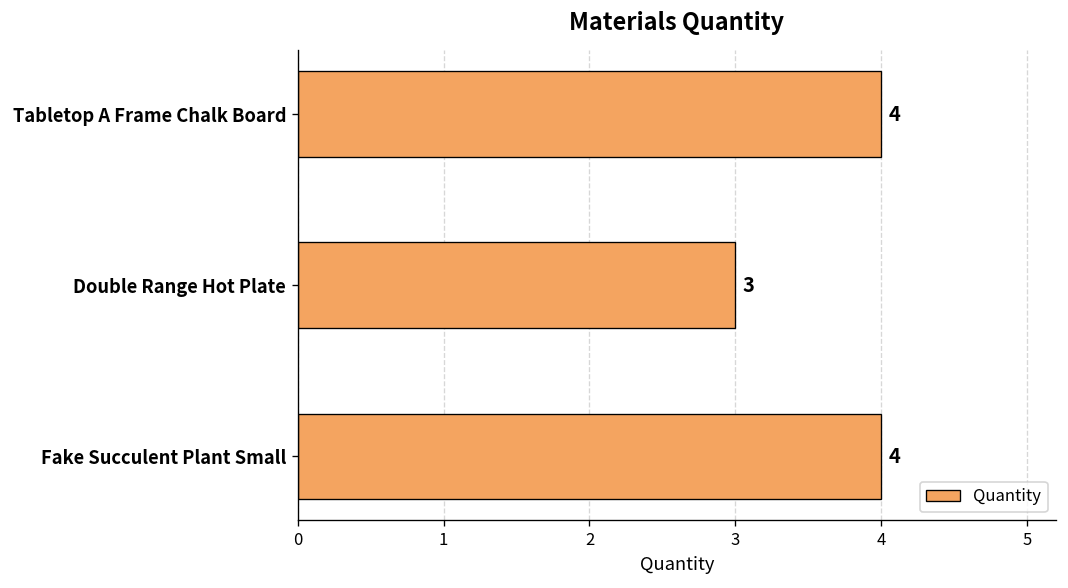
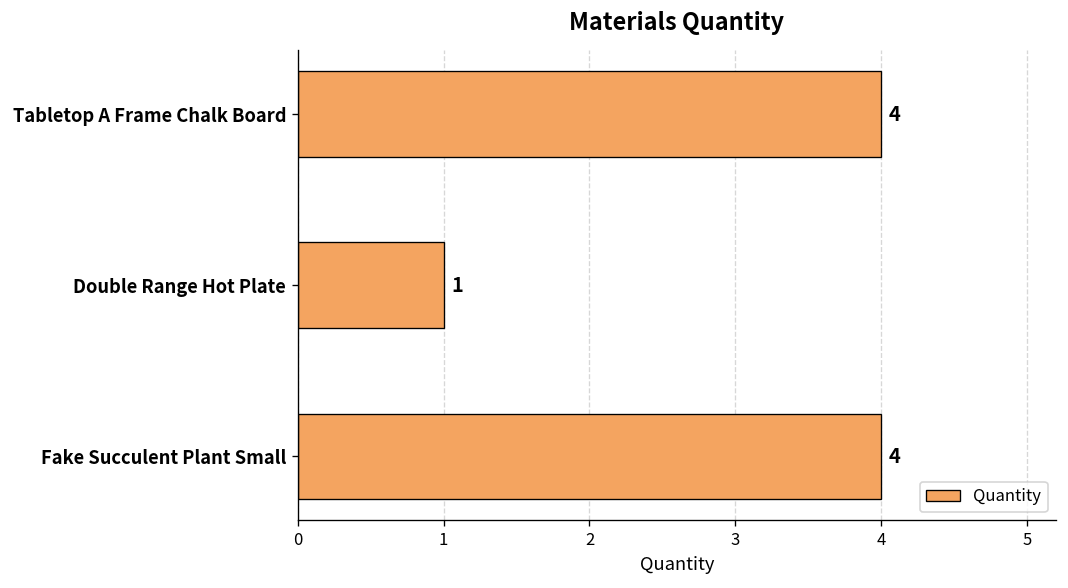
  {
    "Tabletop A Frame Chalk Board": 4,
-   "Double Range Hot Plate": 3,
+   "Double Range Hot Plate": 1,
    "Fake Succulent Plant Small": 4
  }
